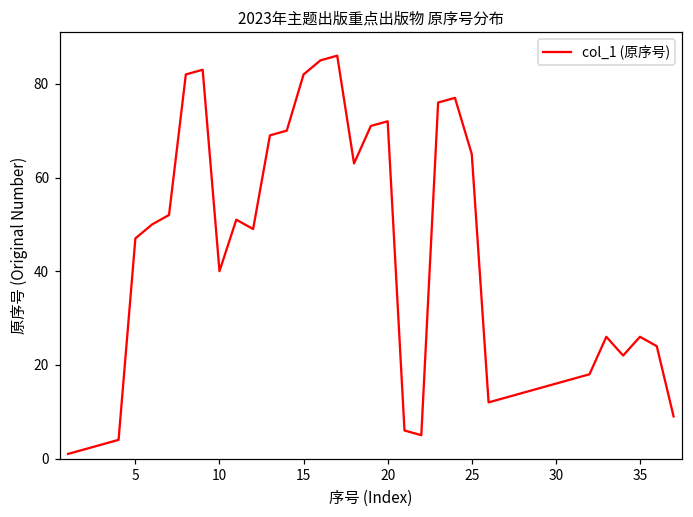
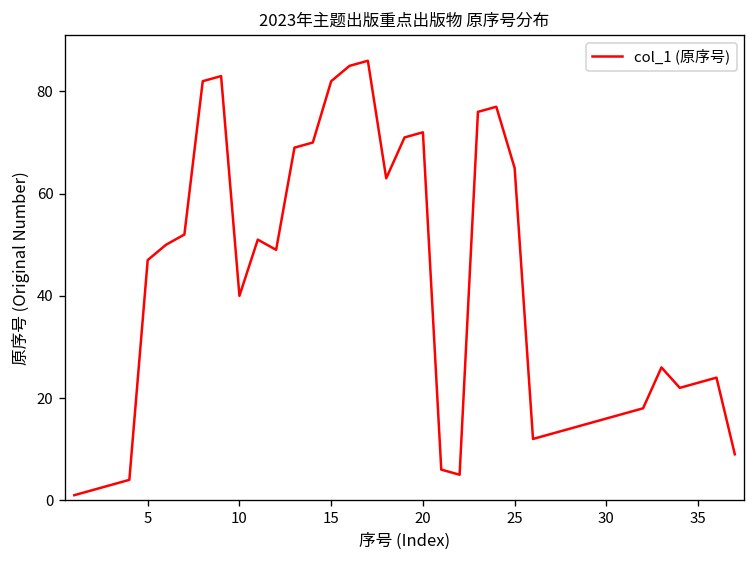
  {
    "5": 47,
    "10": 40,
    "15": 82,
    "20": 72,
    "25": 65,
    "30": 16,
-   "35": 26
+   "35": 23
  }
